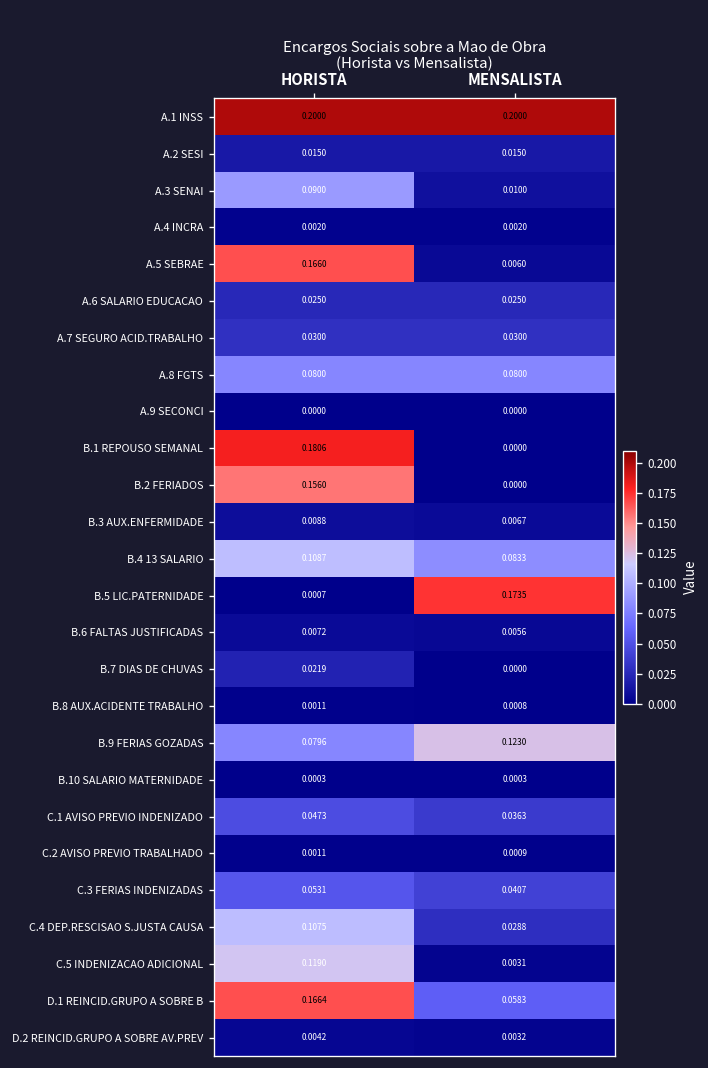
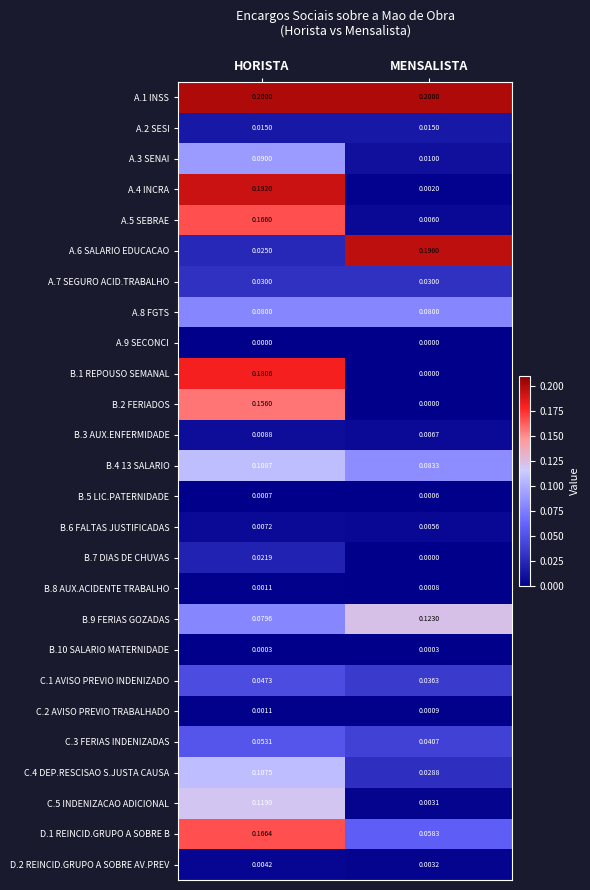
  {
    "A.1 INSS": {
      "HORISTA": 0.2000,
      "MENSALISTA": 0.2000
    },
    "A.2 SESI": {
      "HORISTA": 0.0150,
      "MENSALISTA": 0.0150
    },
    "A.3 SENAI": {
      "HORISTA": 0.0900,
      "MENSALISTA": 0.0100
    },
    "A.4 INCRA": {
-     "HORISTA": 0.0020,
+     "HORISTA": 0.1920,
      "MENSALISTA": 0.0020
    },
    "A.5 SEBRAE": {
      "HORISTA": 0.1660,
      "MENSALISTA": 0.0060
    },
    "A.6 SALARIO EDUCACAO": {
      "HORISTA": 0.0250,
-     "MENSALISTA": 0.0250
+     "MENSALISTA": 0.1960
    },
    "A.7 SEGURO ACID.TRABALHO": {
      "HORISTA": 0.0300,
      "MENSALISTA": 0.0300
    },
    "A.8 FGTS": {
      "HORISTA": 0.0800,
      "MENSALISTA": 0.0800
    },
    "A.9 SECONCI": {
      "HORISTA": 0.0000,
      "MENSALISTA": 0.0000
    },
    "B.1 REPOUSO SEMANAL": {
      "HORISTA": 0.1806,
      "MENSALISTA": 0.0000
    },
    "B.2 FERIADOS": {
      "HORISTA": 0.1560,
      "MENSALISTA": 0.0000
    },
    "B.3 AUX.ENFERMIDADE": {
      "HORISTA": 0.0088,
      "MENSALISTA": 0.0067
    },
    "B.4 13 SALARIO": {
      "HORISTA": 0.1087,
      "MENSALISTA": 0.0833
    },
    "B.5 LIC.PATERNIDADE": {
      "HORISTA": 0.0007,
-     "MENSALISTA": 0.1735
+     "MENSALISTA": 0.0006
    },
    "B.6 FALTAS JUSTIFICADAS": {
      "HORISTA": 0.0072,
      "MENSALISTA": 0.0056
    },
    "B.7 DIAS DE CHUVAS": {
      "HORISTA": 0.0219,
      "MENSALISTA": 0.0000
    },
    "B.8 AUX.ACIDENTE TRABALHO": {
      "HORISTA": 0.0011,
      "MENSALISTA": 0.0008
    },
    "B.9 FERIAS GOZADAS": {
      "HORISTA": 0.0796,
      "MENSALISTA": 0.1230
    },
    "B.10 SALARIO MATERNIDADE": {
      "HORISTA": 0.0003,
      "MENSALISTA": 0.0003
    },
    "C.1 AVISO PREVIO INDENIZADO": {
      "HORISTA": 0.0473,
      "MENSALISTA": 0.0363
    },
    "C.2 AVISO PREVIO TRABALHADO": {
      "HORISTA": 0.0011,
      "MENSALISTA": 0.0009
    },
    "C.3 FERIAS INDENIZADAS": {
      "HORISTA": 0.0531,
      "MENSALISTA": 0.0407
    },
    "C.4 DEP.RESCISAO S.JUSTA CAUSA": {
      "HORISTA": 0.1075,
      "MENSALISTA": 0.0288
    },
    "C.5 INDENIZACAO ADICIONAL": {
      "HORISTA": 0.1190,
      "MENSALISTA": 0.0031
    },
    "D.1 REINCID.GRUPO A SOBRE B": {
      "HORISTA": 0.1664,
      "MENSALISTA": 0.0583
    },
    "D.2 REINCID.GRUPO A SOBRE AV.PREV": {
      "HORISTA": 0.0042,
      "MENSALISTA": 0.0032
    }
  }
